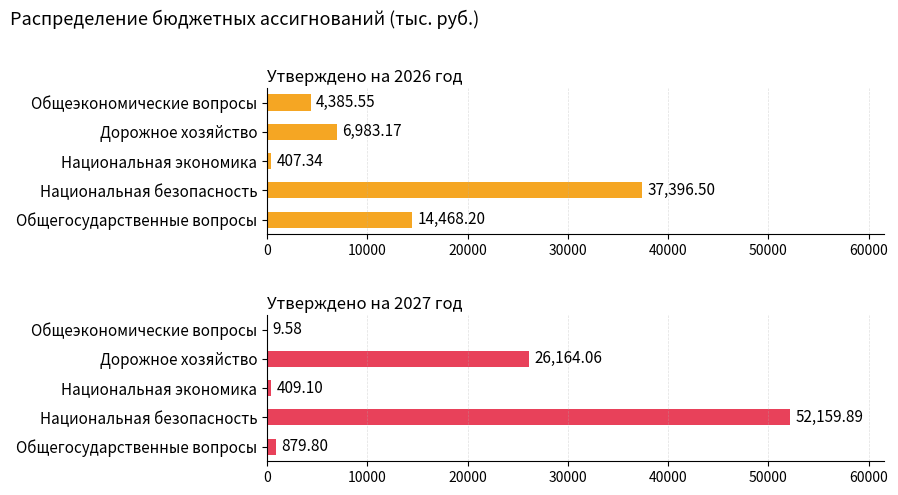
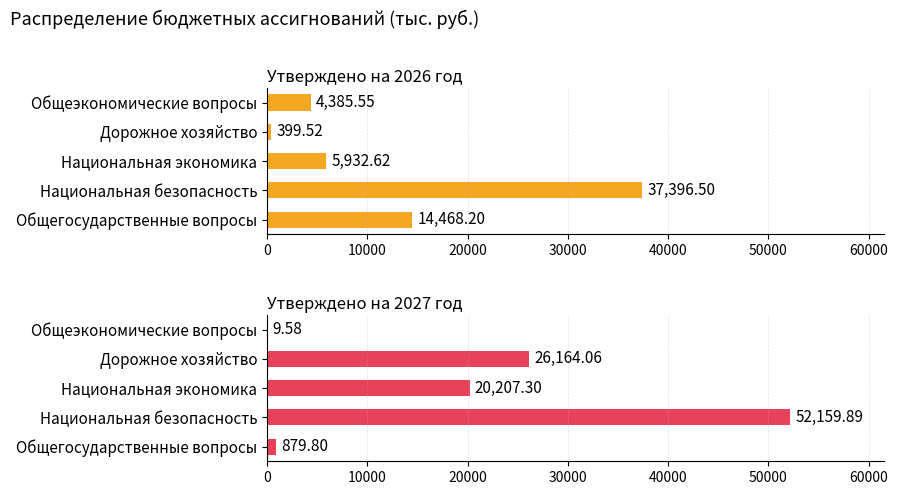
  {
    "Утверждено на 2026 год": {
      "Общеэкономические вопросы": "4,385.55",
-     "Дорожное хозяйство": "6,983.17",
-     "Национальная экономика": "407.34",
+     "Дорожное хозяйство": "399.52",
+     "Национальная экономика": "5,932.62",
      "Национальная безопасность": "37,396.50",
      "Общегосударственные вопросы": "14,468.20"
    },
    "Утверждено на 2027 год": {
      "Общеэкономические вопросы": "9.58",
      "Дорожное хозяйство": "26,164.06",
-     "Национальная экономика": "409.10",
+     "Национальная экономика": "20,207.30",
      "Национальная безопасность": "52,159.89",
      "Общегосударственные вопросы": "879.80"
    }
  }
